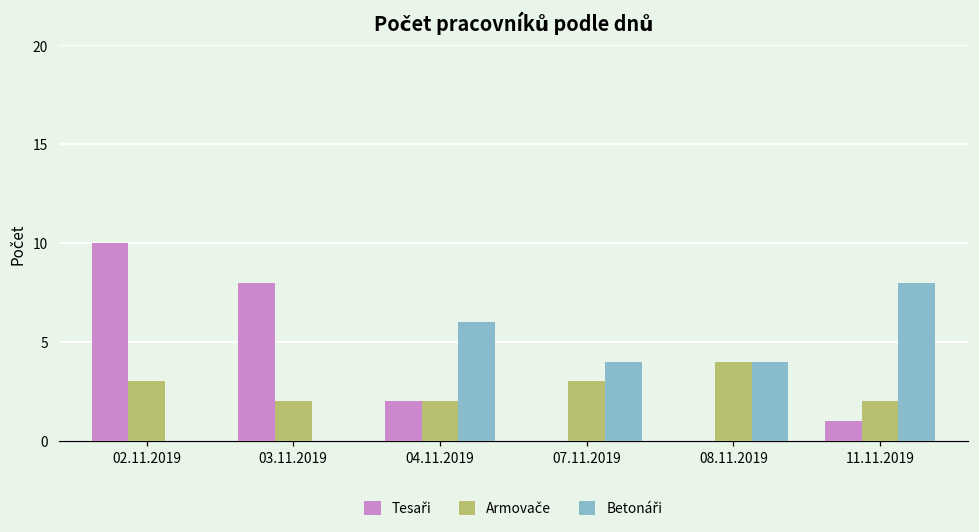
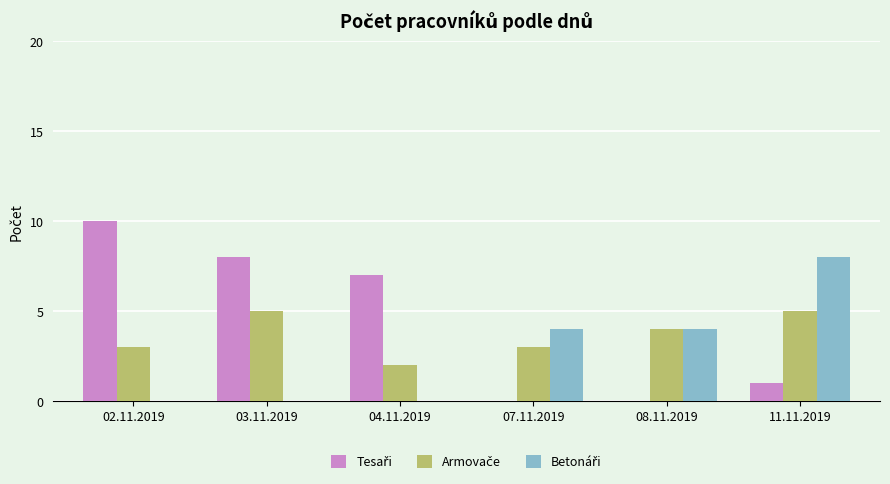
  {
    "Tesaři": {
      "02.11.2019": 10,
      "03.11.2019": 8,
-     "04.11.2019": 2,
+     "04.11.2019": 7,
      "07.11.2019": 0,
      "08.11.2019": 0,
      "11.11.2019": 1
    },
    "Armovače": {
      "02.11.2019": 3,
-     "03.11.2019": 2,
+     "03.11.2019": 5,
      "04.11.2019": 2,
      "07.11.2019": 3,
      "08.11.2019": 4,
-     "11.11.2019": 2
+     "11.11.2019": 5
    },
    "Betonáři": {
      "02.11.2019": 0,
      "03.11.2019": 0,
-     "04.11.2019": 6,
+     "04.11.2019": 0,
      "07.11.2019": 4,
      "08.11.2019": 4,
      "11.11.2019": 8
    }
  }
